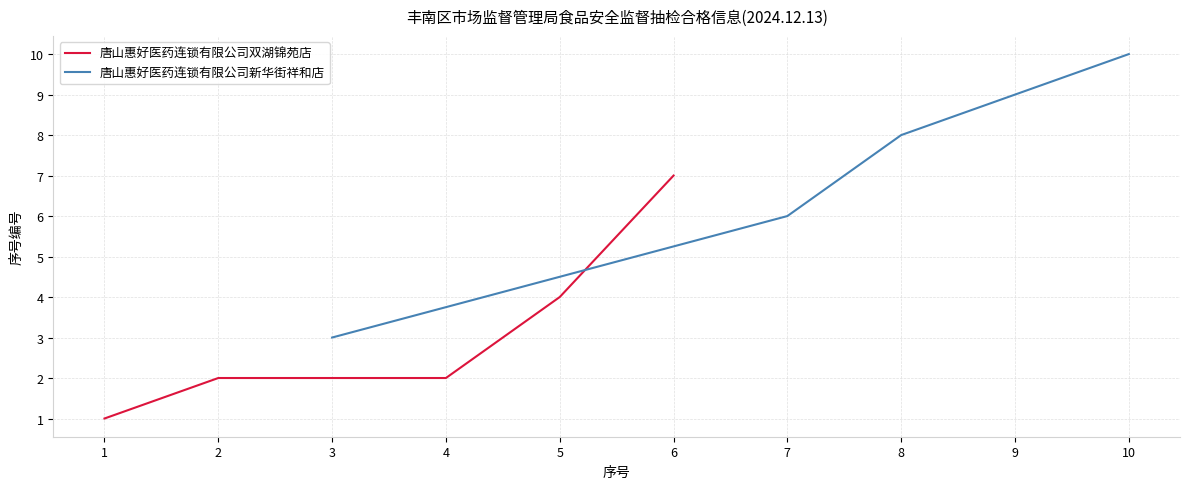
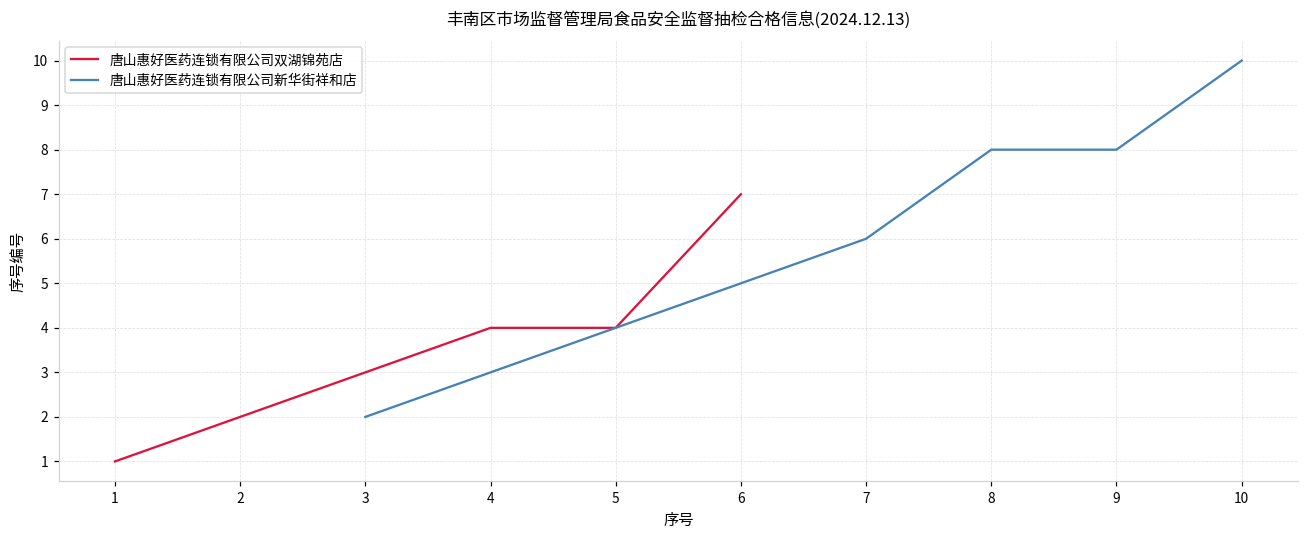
  {
    "唐山惠好医药连锁有限公司双湖锦苑店": {
      "1": 1,
      "2": 2,
-     "4": 2,
+     "4": 4,
      "5": 4,
      "6": 7
    },
    "唐山惠好医药连锁有限公司新华街祥和店": {
-     "3": 3,
+     "3": 2,
      "7": 6,
      "8": 8,
-     "9": 9,
+     "9": 8,
      "10": 10
    }
  }
